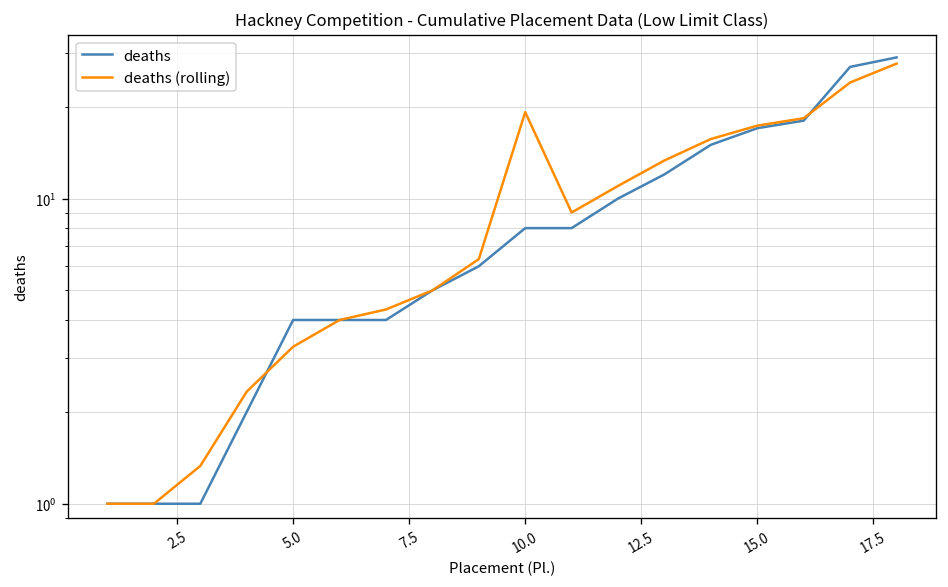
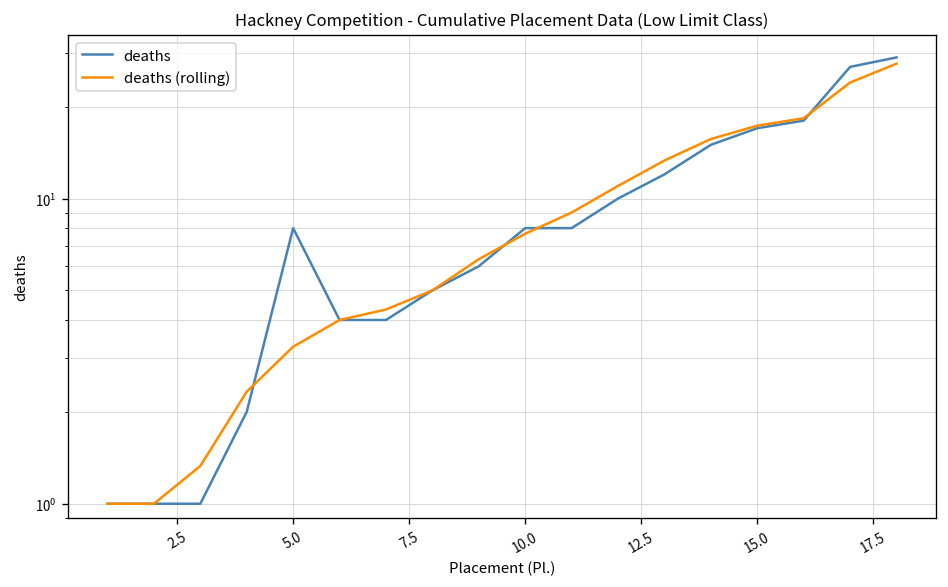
  {
    "deaths": {
-     "5.0": 4,
+     "5.0": 8,
      "10.0": 8
    },
    "deaths (rolling)": {
      "5.0": 3.3,
-     "10.0": 19
+     "10.0": 7.7
    }
  }
